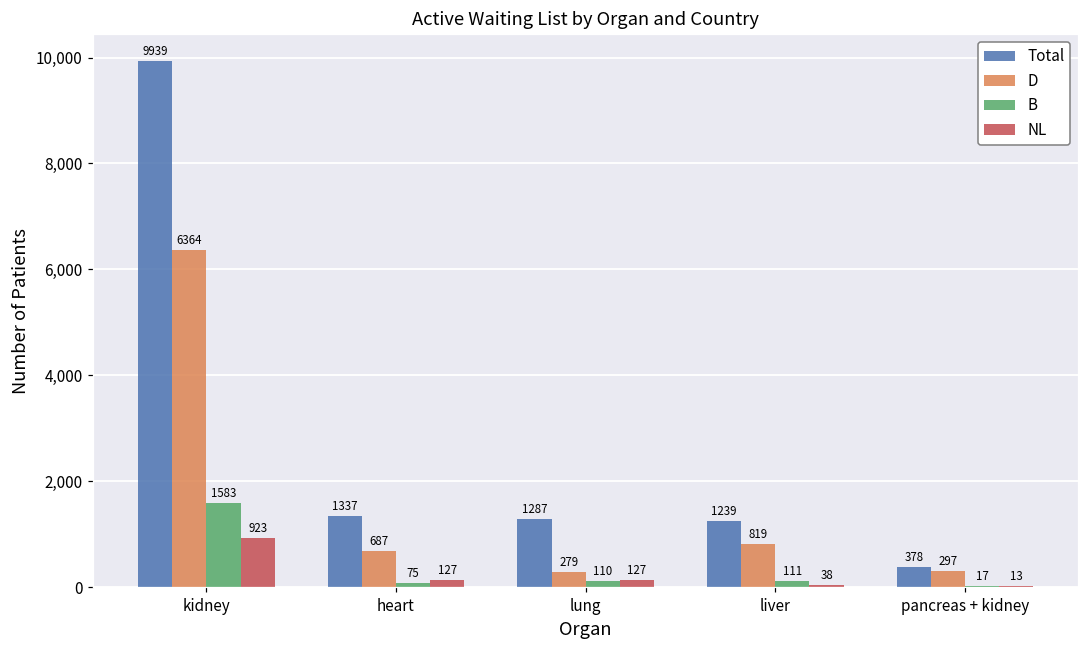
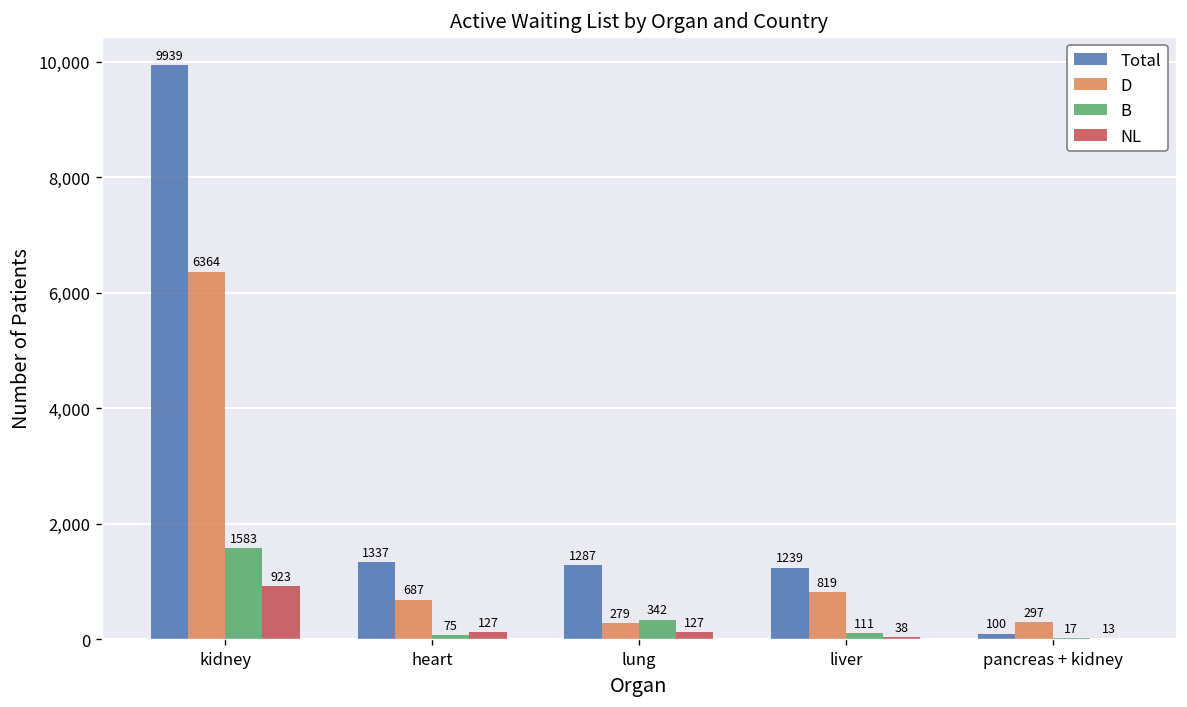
  {
    "Total": {
      "kidney": 9939,
      "heart": 1337,
      "lung": 1287,
      "liver": 1239,
-     "pancreas + kidney": 378
+     "pancreas + kidney": 100
    },
    "B": {
      "kidney": 1583,
      "heart": 75,
-     "lung": 110,
+     "lung": 342,
      "liver": 111,
      "pancreas + kidney": 17
    }
  }
